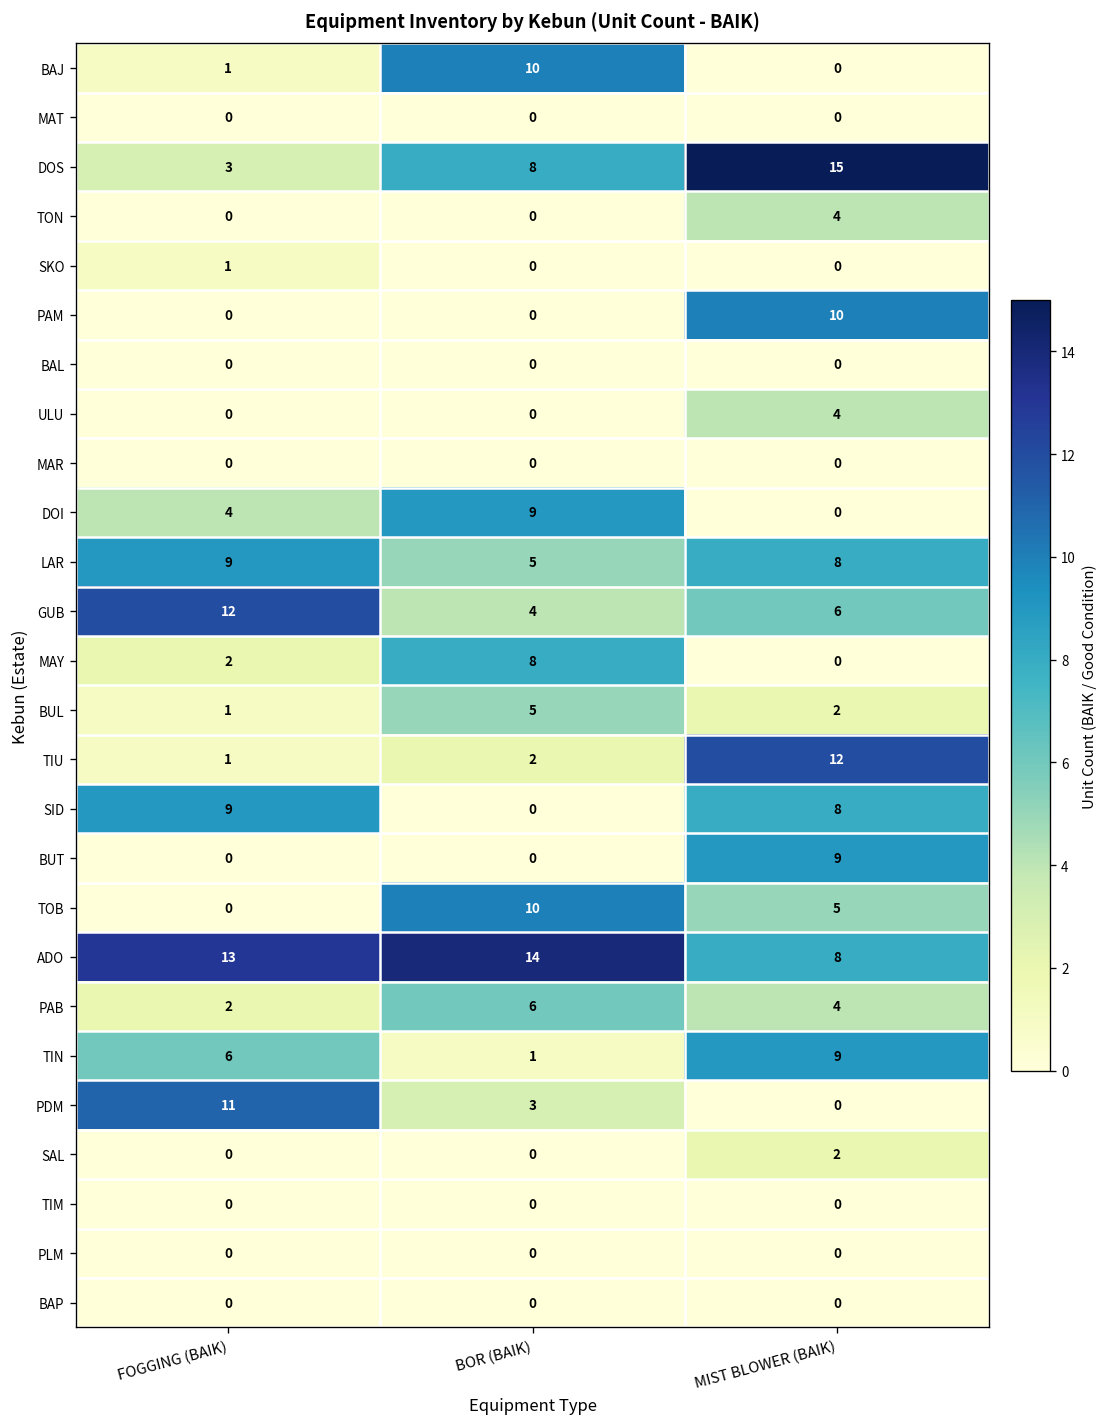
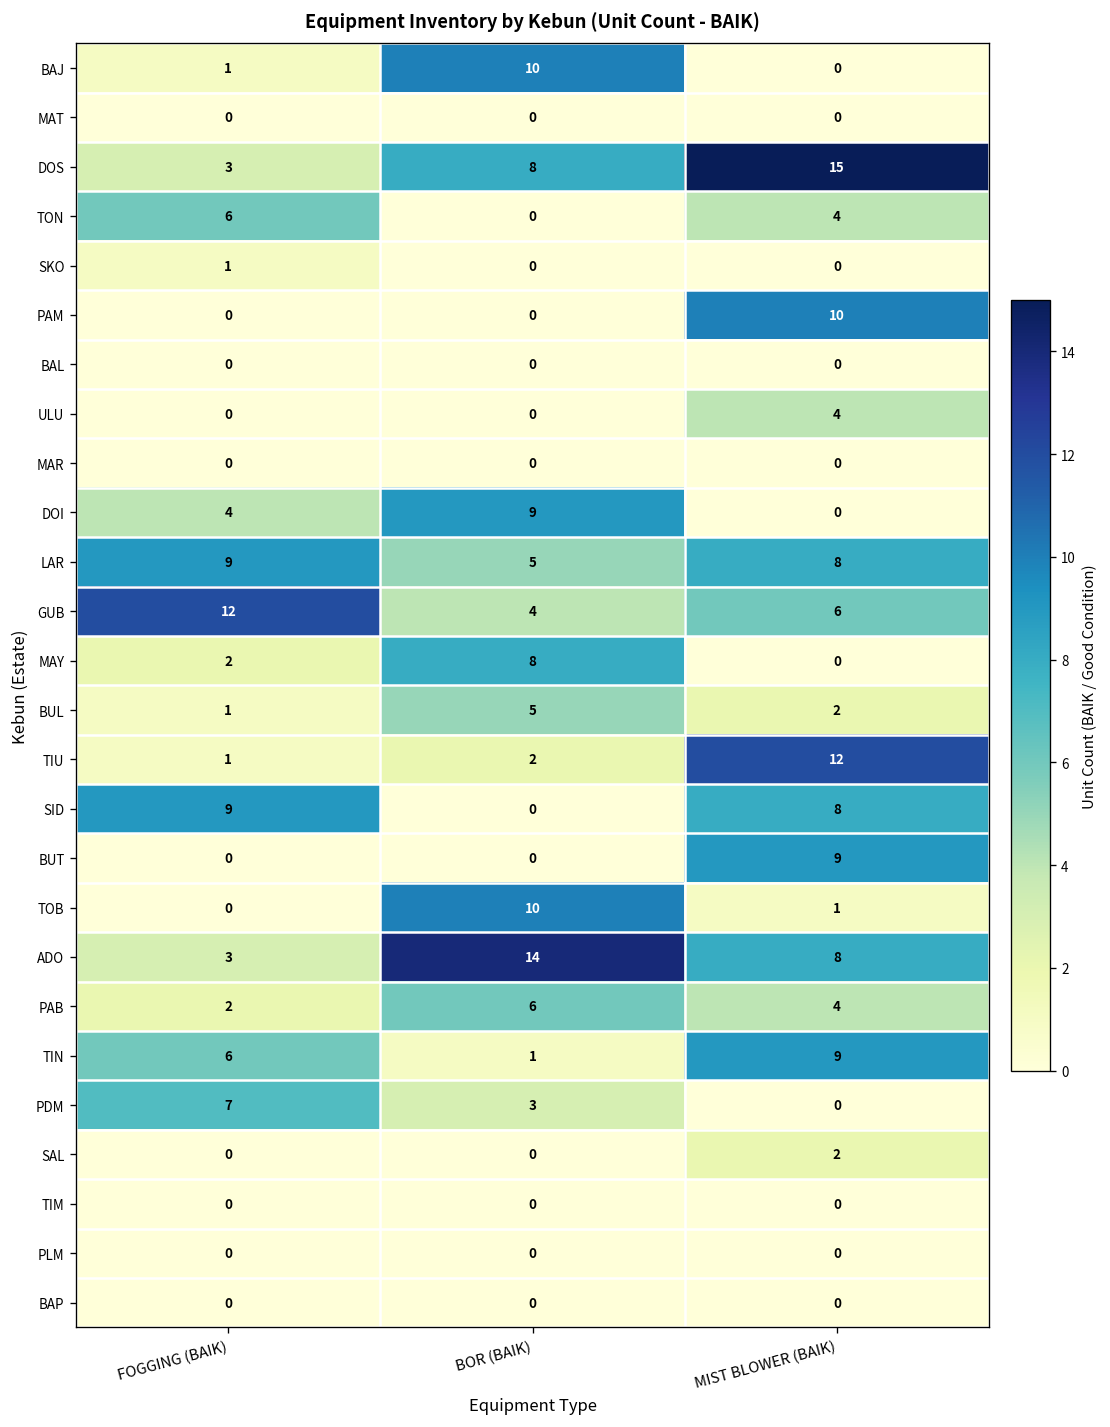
  {
    "BAJ": {
      "FOGGING (BAIK)": 1,
      "BOR (BAIK)": 10,
      "MIST BLOWER (BAIK)": 0
    },
    "MAT": {
      "FOGGING (BAIK)": 0,
      "BOR (BAIK)": 0,
      "MIST BLOWER (BAIK)": 0
    },
    "DOS": {
      "FOGGING (BAIK)": 3,
      "BOR (BAIK)": 8,
      "MIST BLOWER (BAIK)": 15
    },
    "TON": {
-     "FOGGING (BAIK)": 0,
+     "FOGGING (BAIK)": 6,
      "BOR (BAIK)": 0,
      "MIST BLOWER (BAIK)": 4
    },
    "SKO": {
      "FOGGING (BAIK)": 1,
      "BOR (BAIK)": 0,
      "MIST BLOWER (BAIK)": 0
    },
    "PAM": {
      "FOGGING (BAIK)": 0,
      "BOR (BAIK)": 0,
      "MIST BLOWER (BAIK)": 10
    },
    "BAL": {
      "FOGGING (BAIK)": 0,
      "BOR (BAIK)": 0,
      "MIST BLOWER (BAIK)": 0
    },
    "ULU": {
      "FOGGING (BAIK)": 0,
      "BOR (BAIK)": 0,
      "MIST BLOWER (BAIK)": 4
    },
    "MAR": {
      "FOGGING (BAIK)": 0,
      "BOR (BAIK)": 0,
      "MIST BLOWER (BAIK)": 0
    },
    "DOI": {
      "FOGGING (BAIK)": 4,
      "BOR (BAIK)": 9,
      "MIST BLOWER (BAIK)": 0
    },
    "LAR": {
      "FOGGING (BAIK)": 9,
      "BOR (BAIK)": 5,
      "MIST BLOWER (BAIK)": 8
    },
    "GUB": {
      "FOGGING (BAIK)": 12,
      "BOR (BAIK)": 4,
      "MIST BLOWER (BAIK)": 6
    },
    "MAY": {
      "FOGGING (BAIK)": 2,
      "BOR (BAIK)": 8,
      "MIST BLOWER (BAIK)": 0
    },
    "BUL": {
      "FOGGING (BAIK)": 1,
      "BOR (BAIK)": 5,
      "MIST BLOWER (BAIK)": 2
    },
    "TIU": {
      "FOGGING (BAIK)": 1,
      "BOR (BAIK)": 2,
      "MIST BLOWER (BAIK)": 12
    },
    "SID": {
      "FOGGING (BAIK)": 9,
      "BOR (BAIK)": 0,
      "MIST BLOWER (BAIK)": 8
    },
    "BUT": {
      "FOGGING (BAIK)": 0,
      "BOR (BAIK)": 0,
      "MIST BLOWER (BAIK)": 9
    },
    "TOB": {
      "FOGGING (BAIK)": 0,
      "BOR (BAIK)": 10,
-     "MIST BLOWER (BAIK)": 5
+     "MIST BLOWER (BAIK)": 1
    },
    "ADO": {
-     "FOGGING (BAIK)": 13,
+     "FOGGING (BAIK)": 3,
      "BOR (BAIK)": 14,
      "MIST BLOWER (BAIK)": 8
    },
    "PAB": {
      "FOGGING (BAIK)": 2,
      "BOR (BAIK)": 6,
      "MIST BLOWER (BAIK)": 4
    },
    "TIN": {
      "FOGGING (BAIK)": 6,
      "BOR (BAIK)": 1,
      "MIST BLOWER (BAIK)": 9
    },
    "PDM": {
-     "FOGGING (BAIK)": 11,
+     "FOGGING (BAIK)": 7,
      "BOR (BAIK)": 3,
      "MIST BLOWER (BAIK)": 0
    },
    "SAL": {
      "FOGGING (BAIK)": 0,
      "BOR (BAIK)": 0,
      "MIST BLOWER (BAIK)": 2
    },
    "TIM": {
      "FOGGING (BAIK)": 0,
      "BOR (BAIK)": 0,
      "MIST BLOWER (BAIK)": 0
    },
    "PLM": {
      "FOGGING (BAIK)": 0,
      "BOR (BAIK)": 0,
      "MIST BLOWER (BAIK)": 0
    },
    "BAP": {
      "FOGGING (BAIK)": 0,
      "BOR (BAIK)": 0,
      "MIST BLOWER (BAIK)": 0
    }
  }
